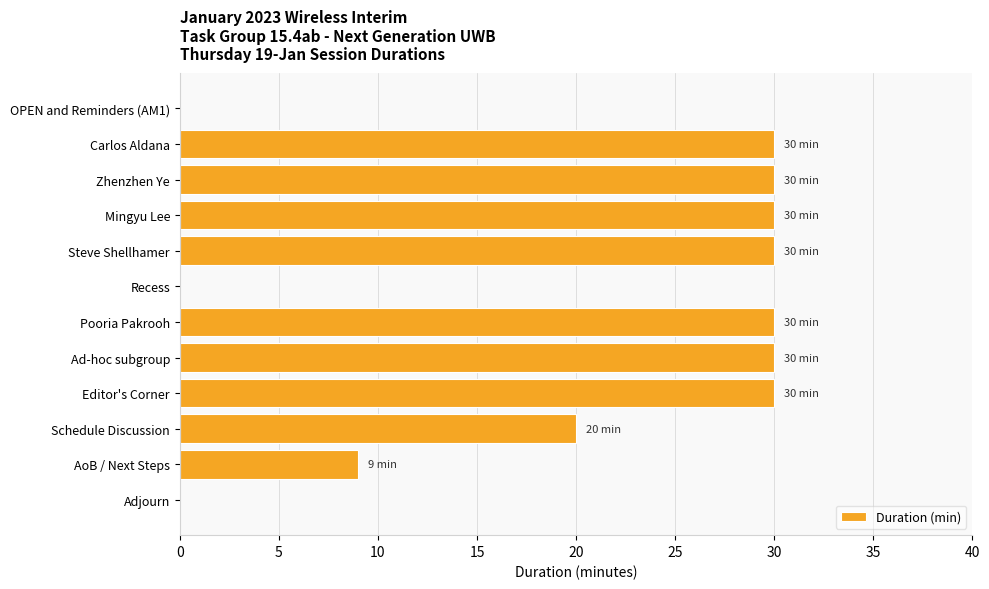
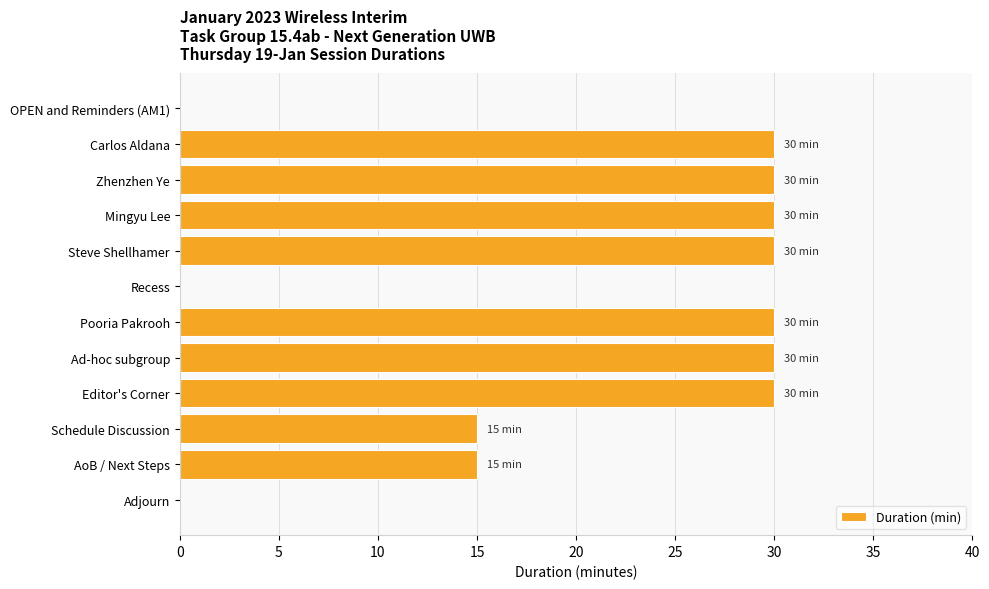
  {
    "Carlos Aldana": 30,
    "Zhenzhen Ye": 30,
    "Mingyu Lee": 30,
    "Steve Shellhamer": 30,
    "Pooria Pakrooh": 30,
    "Ad-hoc subgroup": 30,
    "Editor's Corner": 30,
-   "Schedule Discussion": 20,
-   "AoB / Next Steps": 9
+   "Schedule Discussion": 15,
+   "AoB / Next Steps": 15
  }
